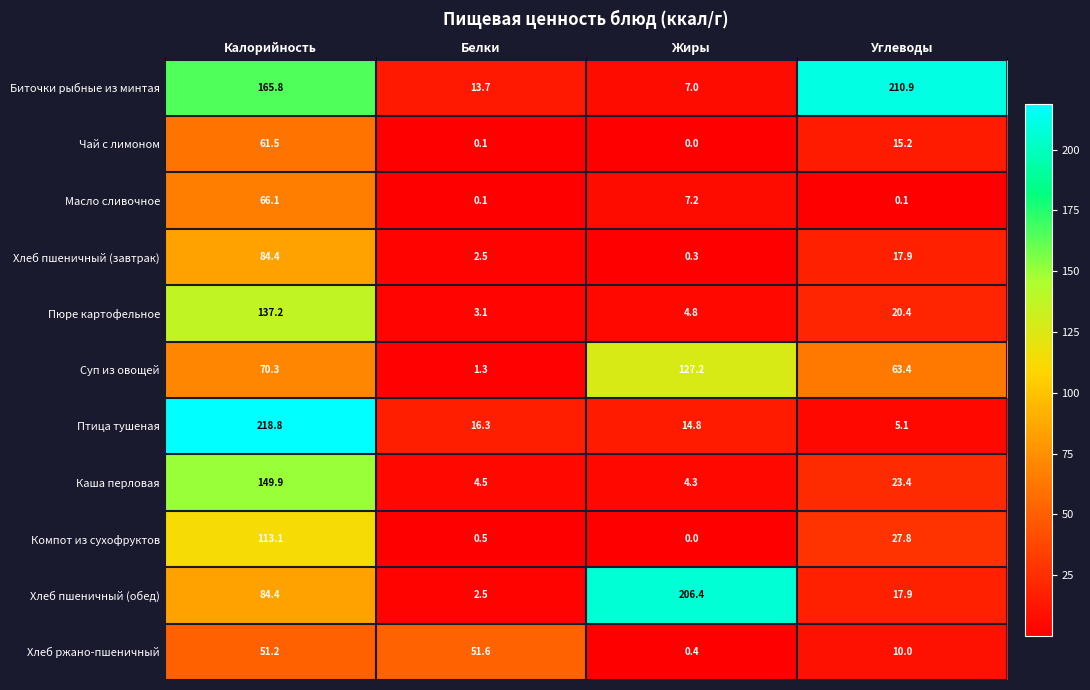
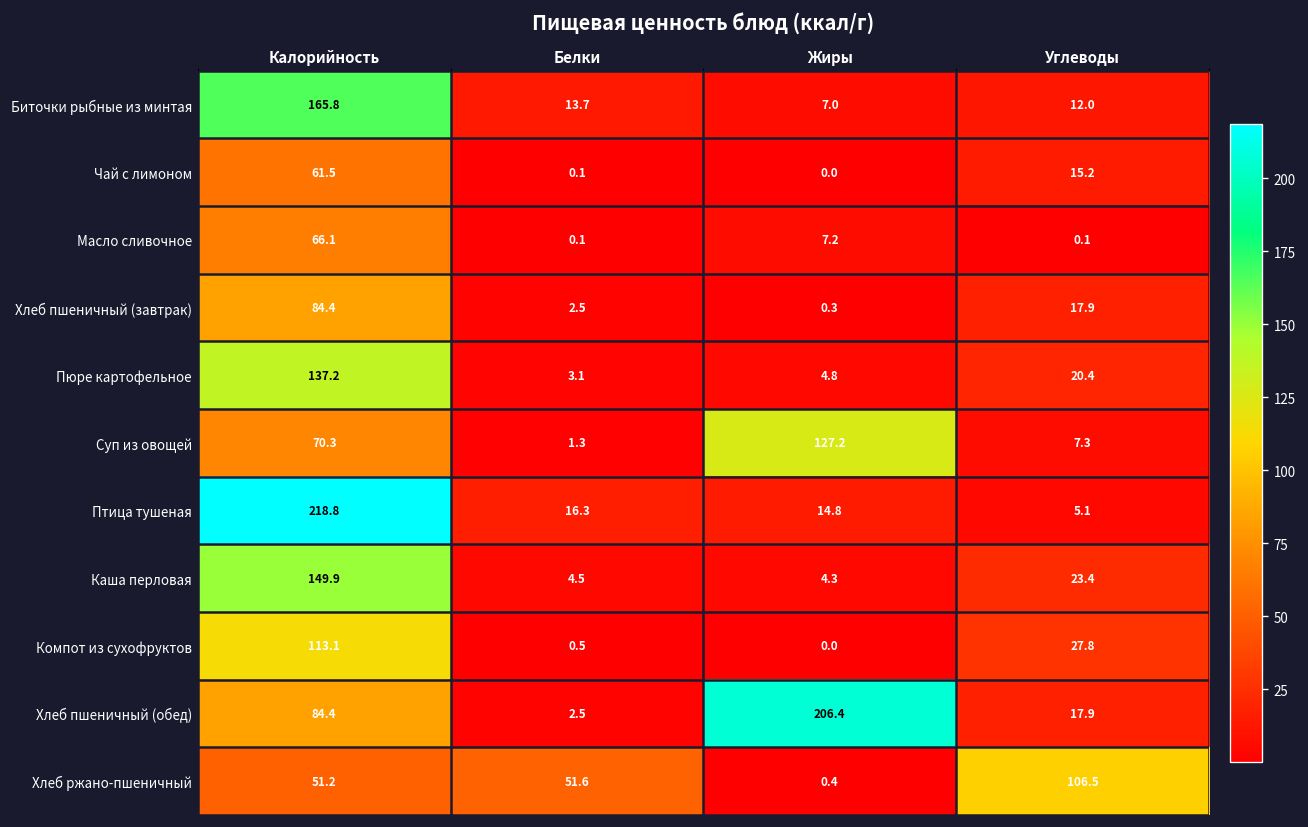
  {
    "Биточки рыбные из минтая": {
      "Калорийность": 165.8,
      "Белки": 13.7,
      "Жиры": 7.0,
-     "Углеводы": 210.9
+     "Углеводы": 12.0
    },
    "Чай с лимоном": {
      "Калорийность": 61.5,
      "Белки": 0.1,
      "Жиры": 0.0,
      "Углеводы": 15.2
    },
    "Масло сливочное": {
      "Калорийность": 66.1,
      "Белки": 0.1,
      "Жиры": 7.2,
      "Углеводы": 0.1
    },
    "Хлеб пшеничный (завтрак)": {
      "Калорийность": 84.4,
      "Белки": 2.5,
      "Жиры": 0.3,
      "Углеводы": 17.9
    },
    "Пюре картофельное": {
      "Калорийность": 137.2,
      "Белки": 3.1,
      "Жиры": 4.8,
      "Углеводы": 20.4
    },
    "Суп из овощей": {
      "Калорийность": 70.3,
      "Белки": 1.3,
      "Жиры": 127.2,
-     "Углеводы": 63.4
+     "Углеводы": 7.3
    },
    "Птица тушеная": {
      "Калорийность": 218.8,
      "Белки": 16.3,
      "Жиры": 14.8,
      "Углеводы": 5.1
    },
    "Каша перловая": {
      "Калорийность": 149.9,
      "Белки": 4.5,
      "Жиры": 4.3,
      "Углеводы": 23.4
    },
    "Компот из сухофруктов": {
      "Калорийность": 113.1,
      "Белки": 0.5,
      "Жиры": 0.0,
      "Углеводы": 27.8
    },
    "Хлеб пшеничный (обед)": {
      "Калорийность": 84.4,
      "Белки": 2.5,
      "Жиры": 206.4,
      "Углеводы": 17.9
    },
    "Хлеб ржано-пшеничный": {
      "Калорийность": 51.2,
      "Белки": 51.6,
      "Жиры": 0.4,
-     "Углеводы": 10.0
+     "Углеводы": 106.5
    }
  }
